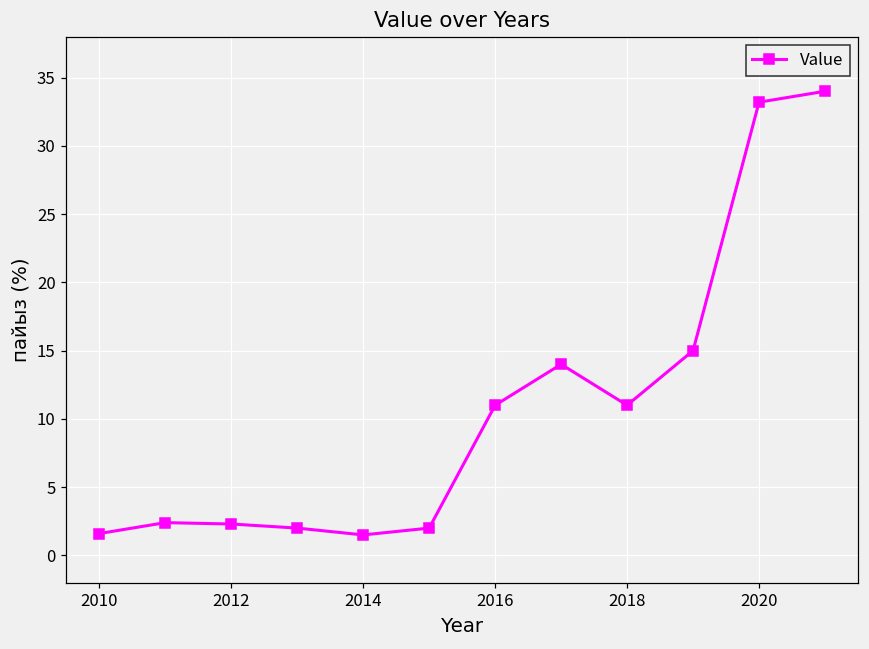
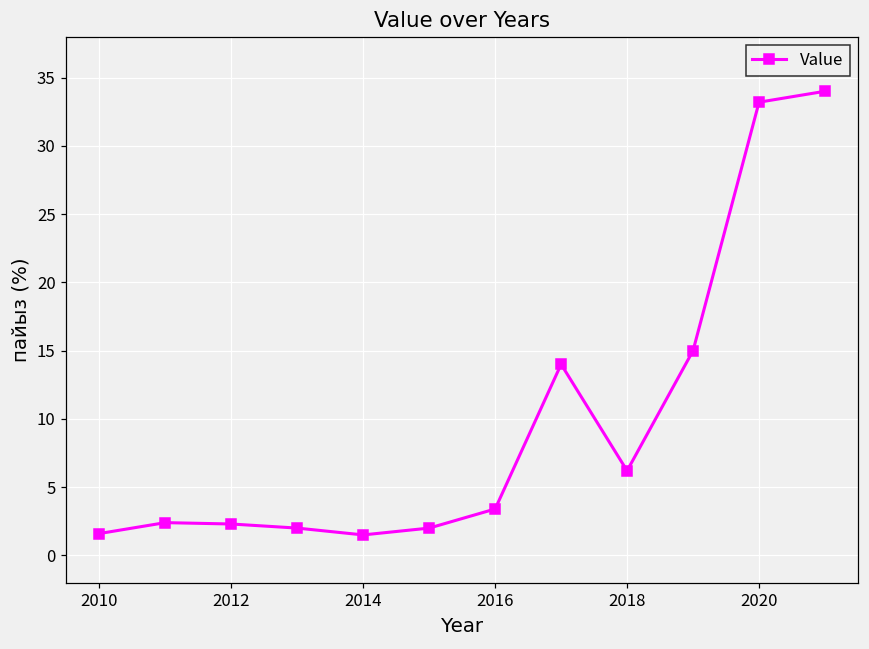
  {
    "2010": 1.6,
    "2012": 2.3,
    "2014": 1.5,
-   "2016": 11.0,
-   "2018": 11.0,
+   "2016": 3.4,
+   "2018": 6.2,
    "2020": 33.2
  }
